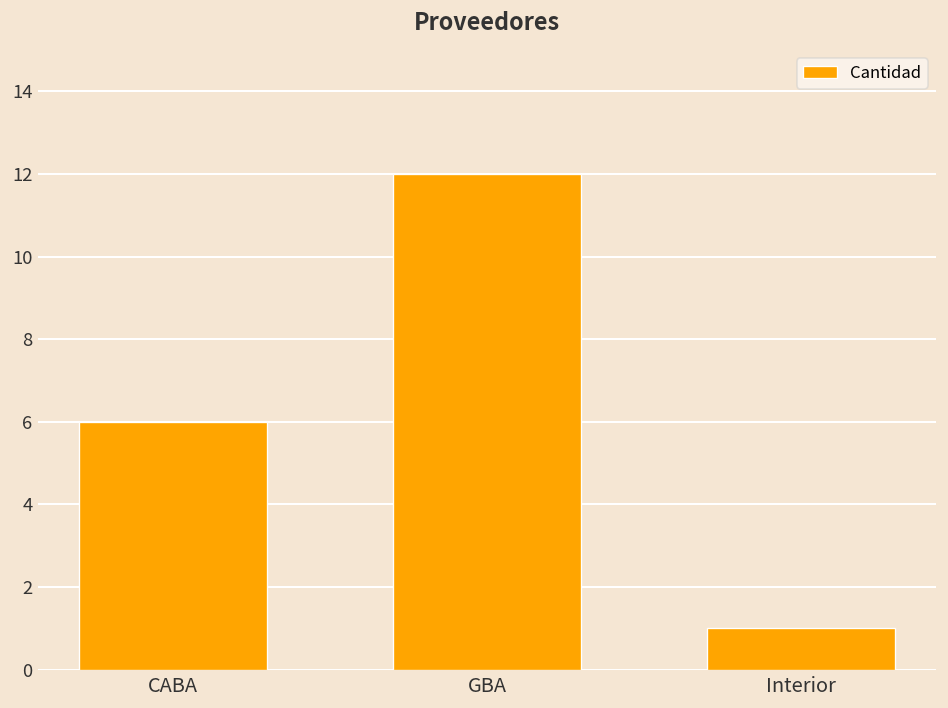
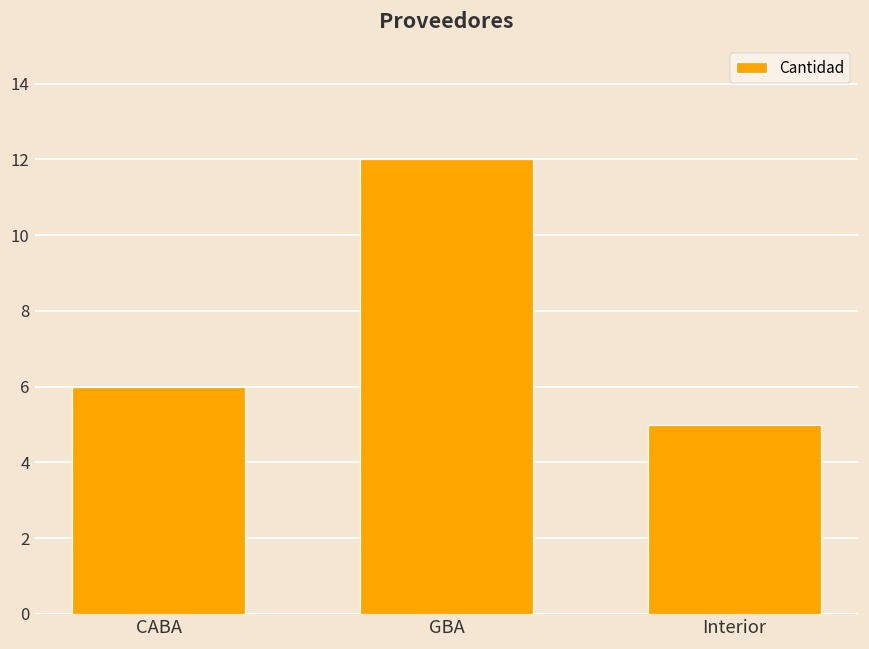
  {
    "CABA": 6,
    "GBA": 12,
-   "Interior": 1
+   "Interior": 5
  }
